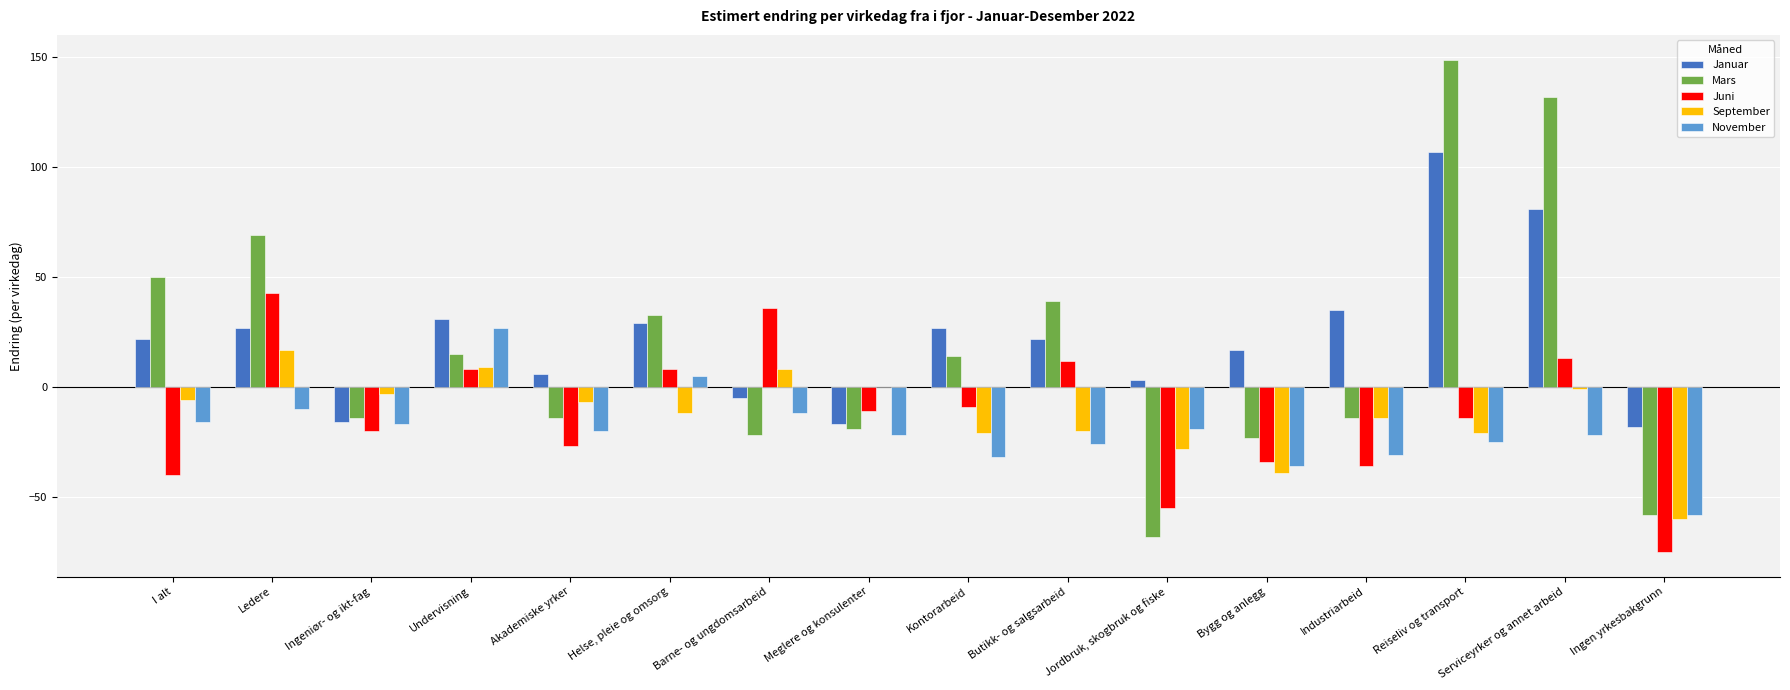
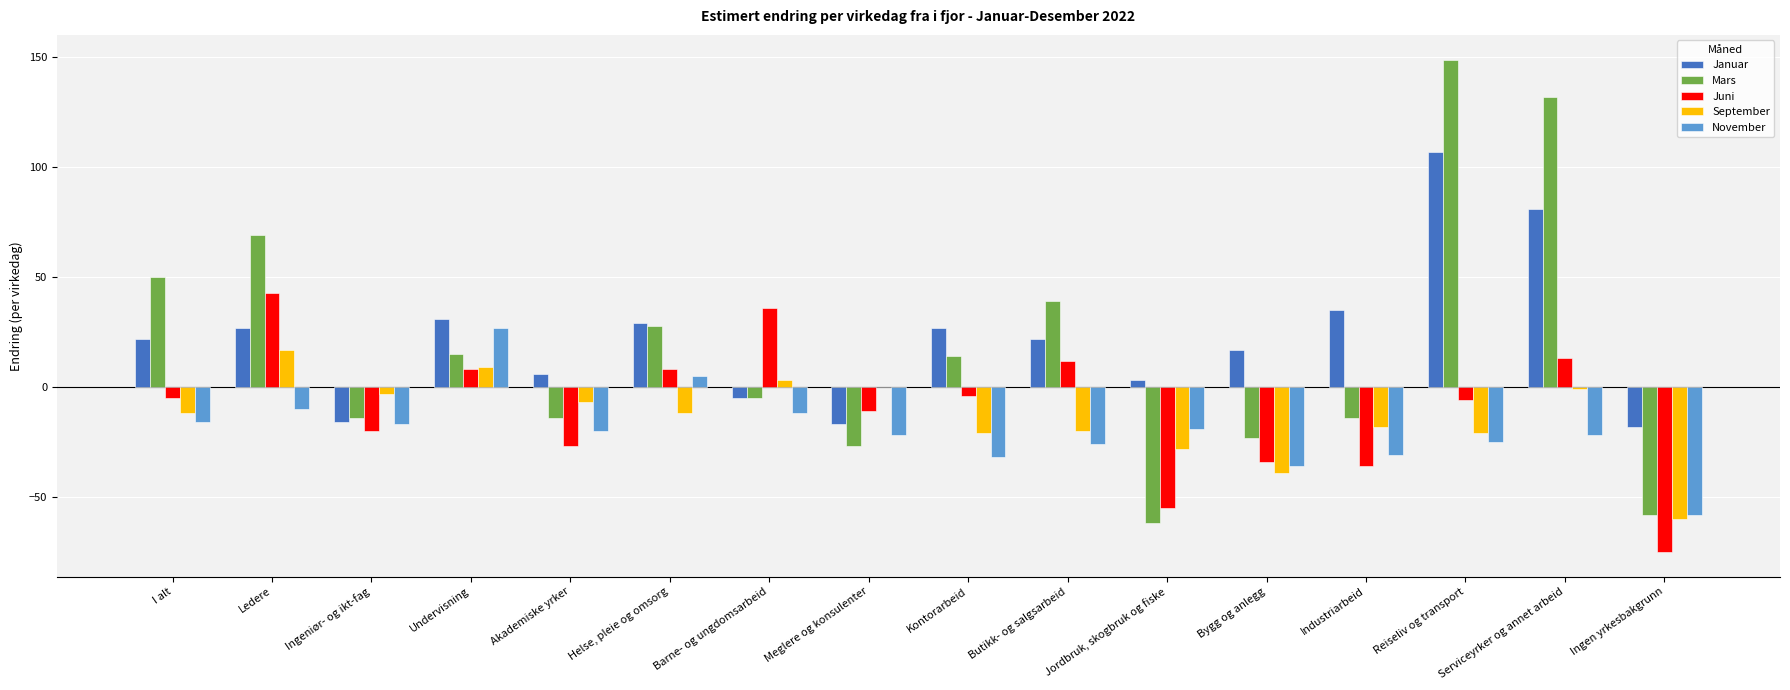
  {
    "Mars": {
      "I alt": 50,
      "Ledere": 69,
      "Ingeniør- og ikt-fag": -14,
      "Undervisning": 15,
      "Akademiske yrker": -14,
-     "Helse, pleie og omsorg": 33,
-     "Barne- og ungdomsarbeid": -22,
-     "Meglere og konsulenter": -19,
+     "Helse, pleie og omsorg": 28,
+     "Barne- og ungdomsarbeid": -5,
+     "Meglere og konsulenter": -27,
      "Kontorarbeid": 14,
      "Butikk- og salgsarbeid": 39,
-     "Jordbruk, skogbruk og fiske": -68,
+     "Jordbruk, skogbruk og fiske": -62,
      "Bygg og anlegg": -23,
      "Industriarbeid": -14,
      "Reiseliv og transport": 149,
      "Serviceyrker og annet arbeid": 132,
      "Ingen yrkesbakgrunn": -58
    },
    "Juni": {
-     "I alt": -40,
+     "I alt": -5,
      "Ledere": 43,
      "Ingeniør- og ikt-fag": -20,
      "Undervisning": 8,
      "Akademiske yrker": -27,
      "Helse, pleie og omsorg": 8,
      "Barne- og ungdomsarbeid": 36,
      "Meglere og konsulenter": -11,
-     "Kontorarbeid": -9,
+     "Kontorarbeid": -4,
      "Butikk- og salgsarbeid": 12,
      "Jordbruk, skogbruk og fiske": -55,
      "Bygg og anlegg": -34,
      "Industriarbeid": -36,
-     "Reiseliv og transport": -14,
+     "Reiseliv og transport": -6,
      "Serviceyrker og annet arbeid": 13,
      "Ingen yrkesbakgrunn": -75
    },
    "September": {
-     "I alt": -6,
+     "I alt": -12,
      "Ledere": 17,
      "Ingeniør- og ikt-fag": -3,
      "Undervisning": 9,
      "Akademiske yrker": -7,
      "Helse, pleie og omsorg": -12,
-     "Barne- og ungdomsarbeid": 8,
+     "Barne- og ungdomsarbeid": 3,
      "Meglere og konsulenter": 0,
      "Kontorarbeid": -21,
      "Butikk- og salgsarbeid": -20,
      "Jordbruk, skogbruk og fiske": -28,
      "Bygg og anlegg": -39,
-     "Industriarbeid": -14,
+     "Industriarbeid": -18,
      "Reiseliv og transport": -21,
      "Ingen yrkesbakgrunn": -60
    }
  }
